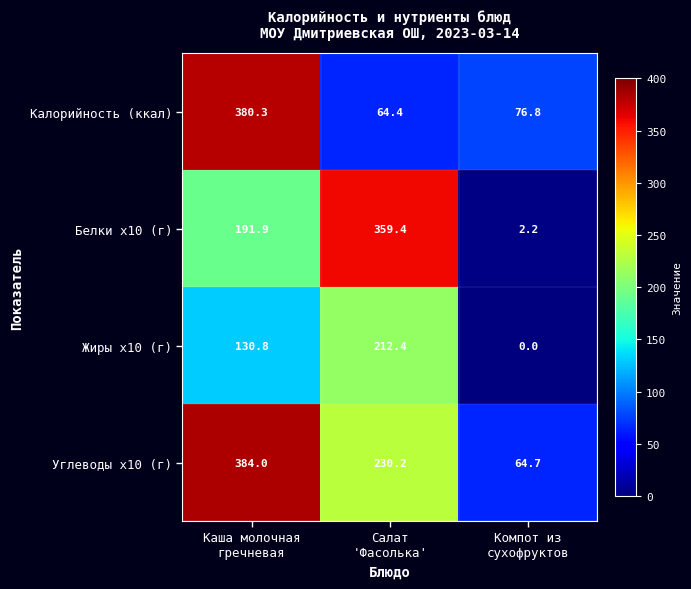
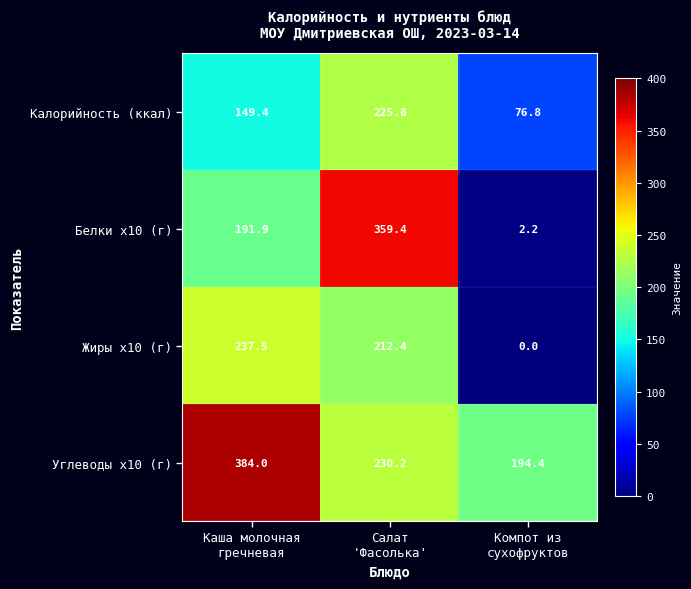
  {
    "Калорийность (ккал)": {
-     "Каша молочная гречневая": 380.3,
-     "Салат 'Фасолька'": 64.4,
+     "Каша молочная гречневая": 149.4,
+     "Салат 'Фасолька'": 225.8,
      "Компот из сухофруктов": 76.8
    },
    "Белки x10 (г)": {
      "Каша молочная гречневая": 191.9,
      "Салат 'Фасолька'": 359.4,
      "Компот из сухофруктов": 2.2
    },
    "Жиры x10 (г)": {
-     "Каша молочная гречневая": 130.8,
+     "Каша молочная гречневая": 237.5,
      "Салат 'Фасолька'": 212.4,
      "Компот из сухофруктов": 0.0
    },
    "Углеводы x10 (г)": {
      "Каша молочная гречневая": 384.0,
      "Салат 'Фасолька'": 230.2,
-     "Компот из сухофруктов": 64.7
+     "Компот из сухофруктов": 194.4
    }
  }
